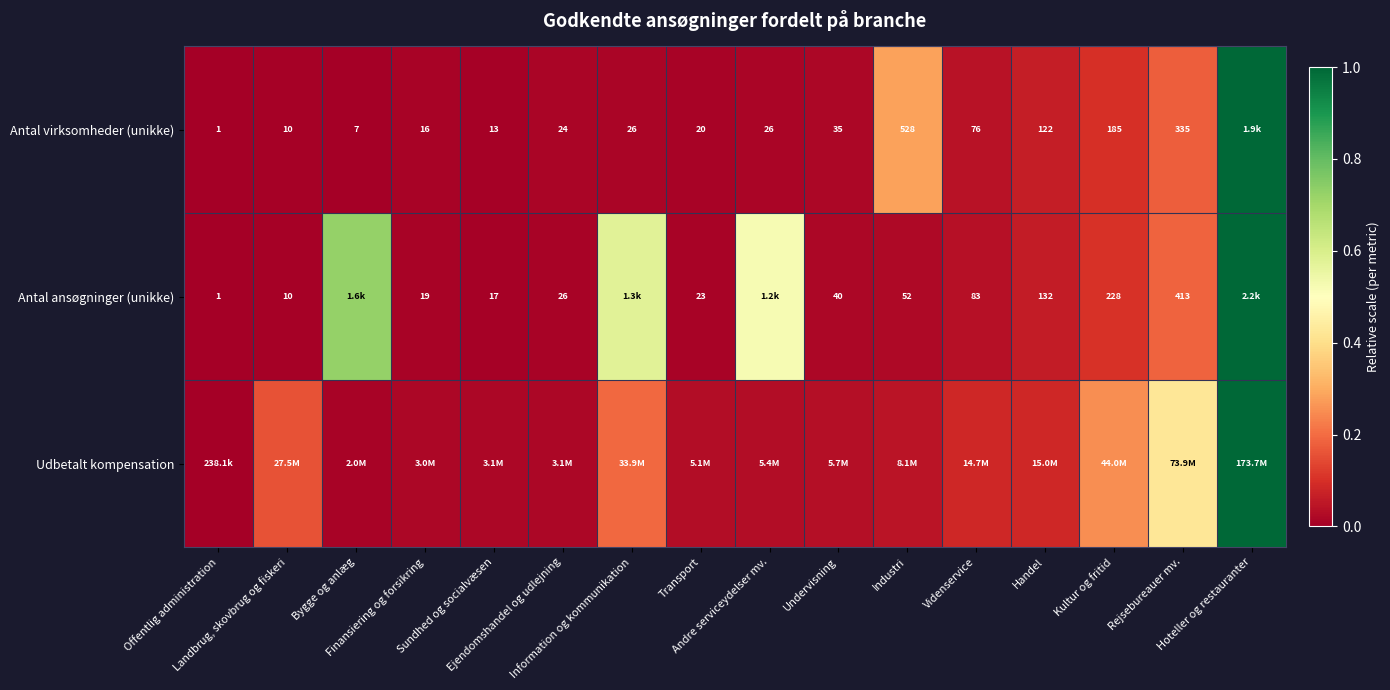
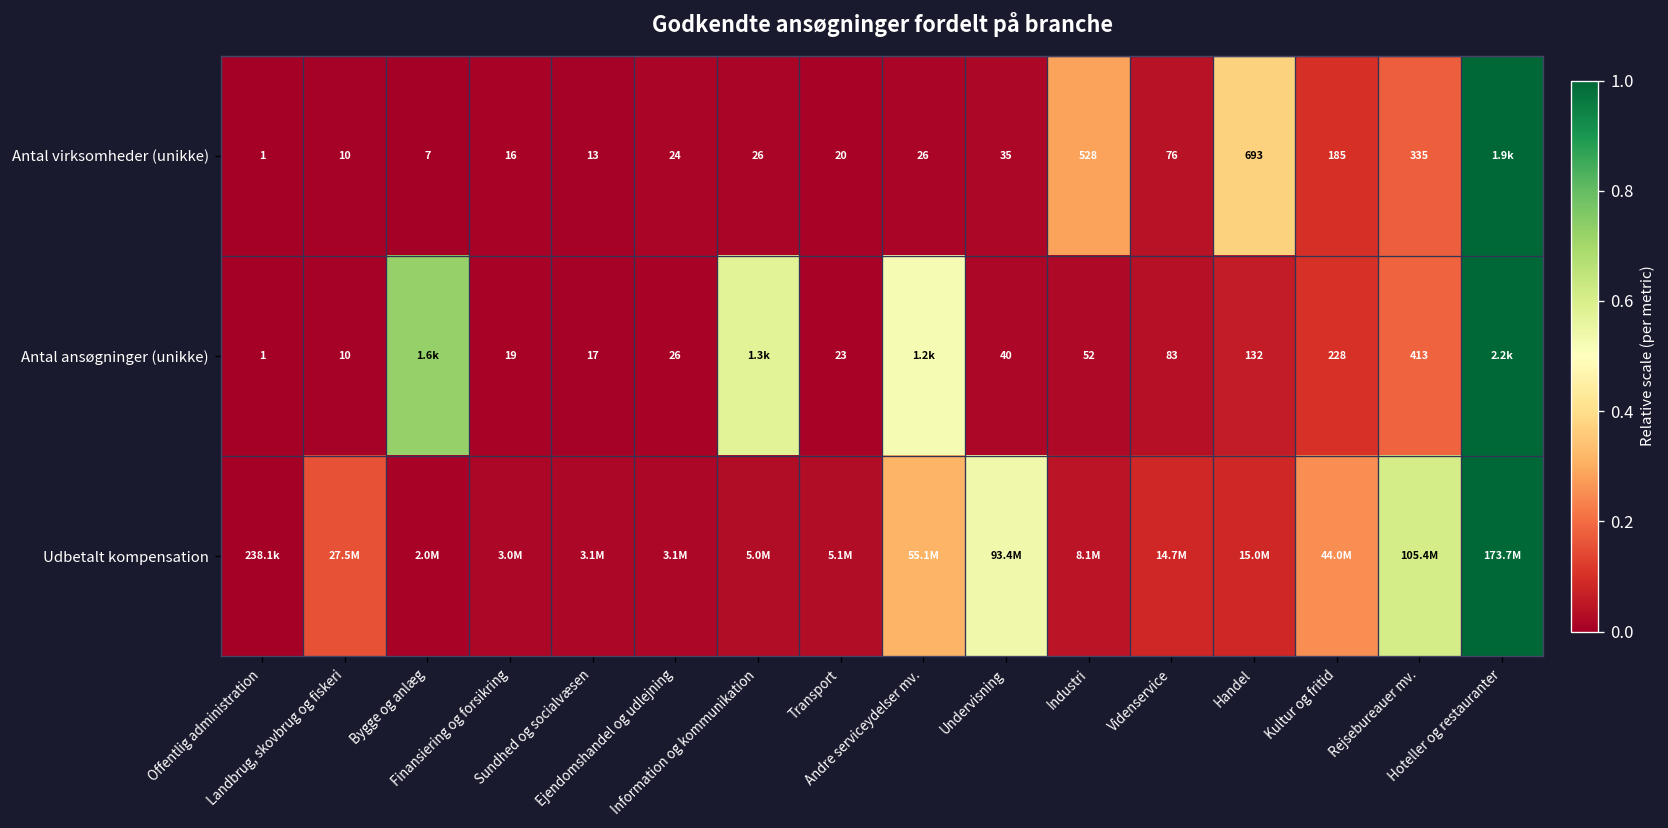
  {
    "Antal virksomheder (unikke)": {
      "Offentlig administration": "1",
      "Landbrug, skovbrug og fiskeri": "10",
      "Bygge og anlæg": "7",
      "Finansiering og forsikring": "16",
      "Sundhed og socialvæsen": "13",
      "Ejendomshandel og udlejning": "24",
      "Information og kommunikation": "26",
      "Transport": "20",
      "Andre serviceydelser mv.": "26",
      "Undervisning": "35",
      "Industri": "528",
      "Videnservice": "76",
-     "Handel": "122",
+     "Handel": "693",
      "Kultur og fritid": "185",
      "Rejsebureauer mv.": "335",
      "Hoteller og restauranter": "1.9k"
    },
    "Antal ansøgninger (unikke)": {
      "Offentlig administration": "1",
      "Landbrug, skovbrug og fiskeri": "10",
      "Bygge og anlæg": "1.6k",
      "Finansiering og forsikring": "19",
      "Sundhed og socialvæsen": "17",
      "Ejendomshandel og udlejning": "26",
      "Information og kommunikation": "1.3k",
      "Transport": "23",
      "Andre serviceydelser mv.": "1.2k",
      "Undervisning": "40",
      "Industri": "52",
      "Videnservice": "83",
      "Handel": "132",
      "Kultur og fritid": "228",
      "Rejsebureauer mv.": "413",
      "Hoteller og restauranter": "2.2k"
    },
    "Udbetalt kompensation": {
      "Offentlig administration": "238.1k",
      "Landbrug, skovbrug og fiskeri": "27.5M",
      "Bygge og anlæg": "2.0M",
      "Finansiering og forsikring": "3.0M",
      "Sundhed og socialvæsen": "3.1M",
      "Ejendomshandel og udlejning": "3.1M",
-     "Information og kommunikation": "33.9M",
+     "Information og kommunikation": "5.0M",
      "Transport": "5.1M",
-     "Andre serviceydelser mv.": "5.4M",
-     "Undervisning": "5.7M",
+     "Andre serviceydelser mv.": "55.1M",
+     "Undervisning": "93.4M",
      "Industri": "8.1M",
      "Videnservice": "14.7M",
      "Handel": "15.0M",
      "Kultur og fritid": "44.0M",
-     "Rejsebureauer mv.": "73.9M",
+     "Rejsebureauer mv.": "105.4M",
      "Hoteller og restauranter": "173.7M"
    }
  }
